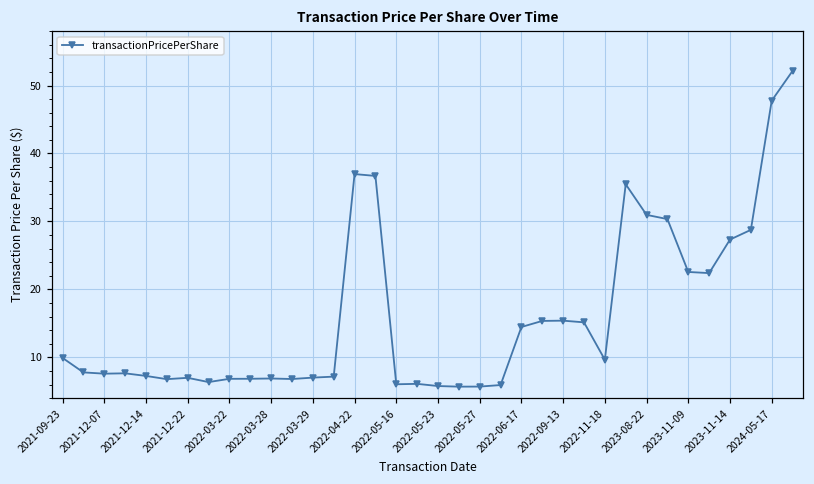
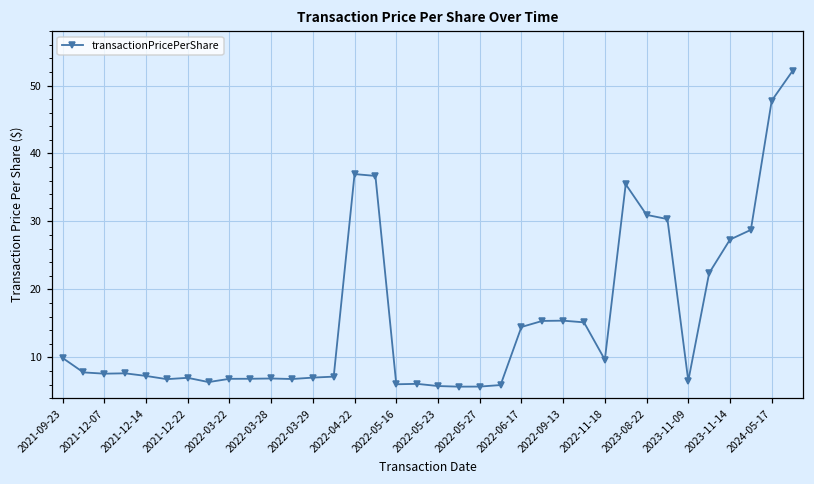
  {
    "2022-03-29": 7,
    "2023-08-22": 31,
-   "2023-11-09": 23
+   "2023-11-09": 7
  }
